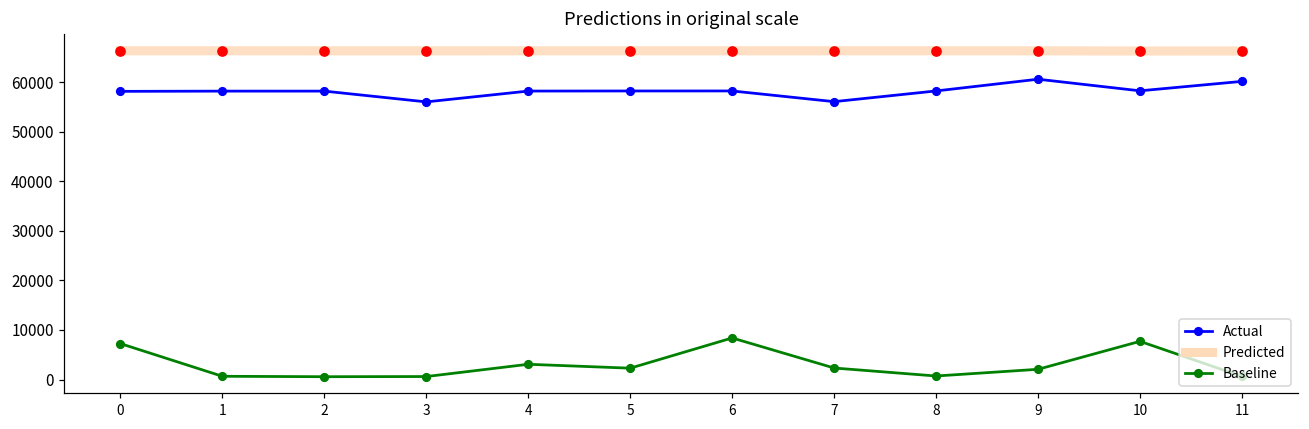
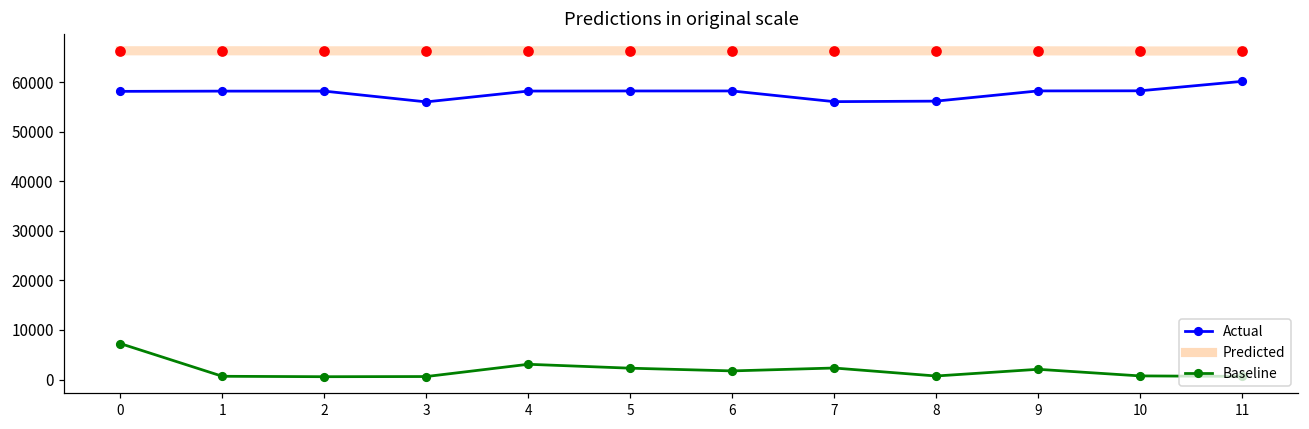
  {
    "Actual": {
      "0": 58000,
      "1": 58000,
      "2": 58000,
      "3": 56000,
      "4": 58000,
      "5": 58000,
      "6": 58000,
      "7": 56000,
-     "8": 58000,
-     "9": 61000,
+     "8": 56000,
+     "9": 58000,
      "10": 58000,
      "11": 60000
    },
    "Predicted": {
      "0": 66000,
      "1": 66000,
      "2": 66000,
      "3": 66000,
      "4": 66000,
      "5": 66000,
      "6": 66000,
      "7": 66000,
      "8": 66000,
      "9": 66000,
      "10": 66000,
      "11": 66000
    },
    "Baseline": {
      "0": 7000,
      "1": 1000,
      "2": 1000,
      "3": 1000,
      "4": 3000,
      "5": 2000,
-     "6": 8000,
+     "6": 2000,
      "7": 2000,
      "8": 1000,
      "9": 2000,
-     "10": 8000
+     "10": 1000
    }
  }
